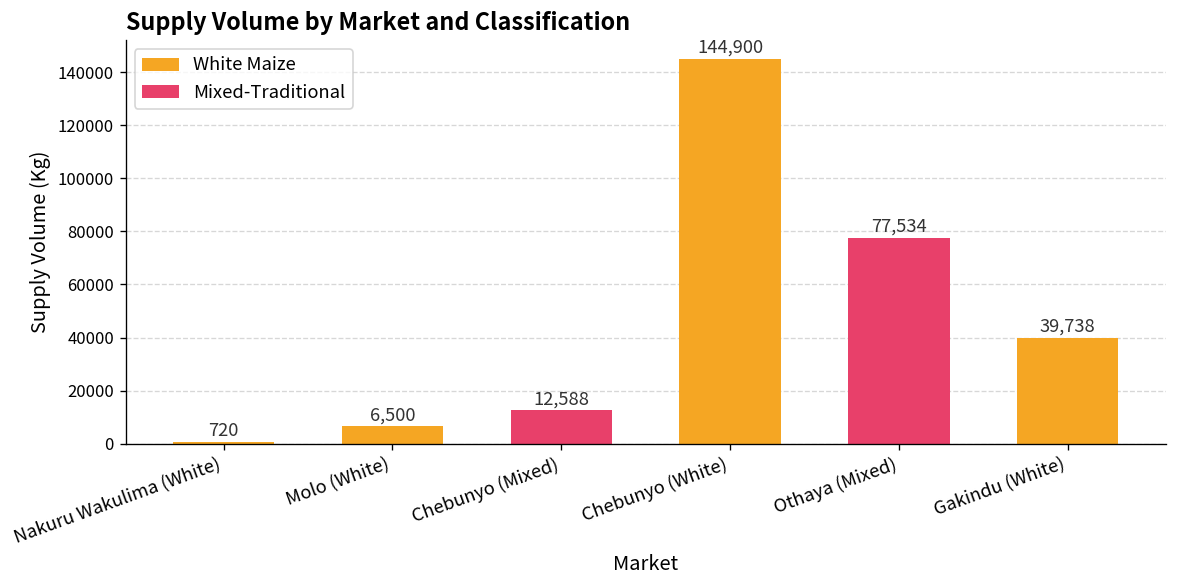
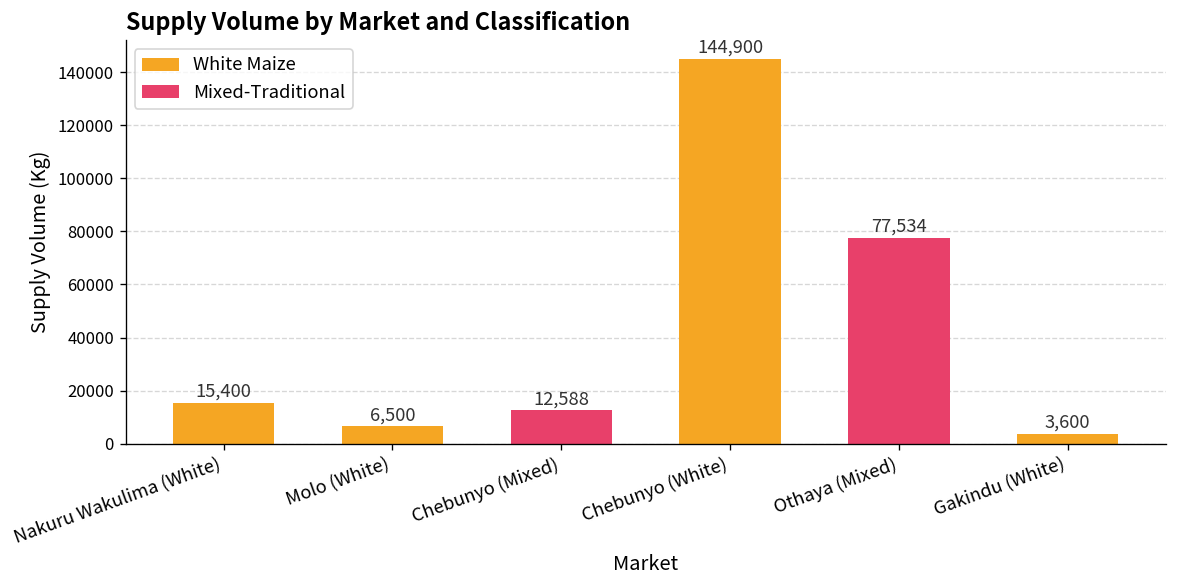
  {
    "White Maize": {
-     "Nakuru Wakulima (White)": "720",
+     "Nakuru Wakulima (White)": "15,400",
      "Molo (White)": "6,500",
      "Chebunyo (White)": "144,900",
-     "Gakindu (White)": "39,738"
+     "Gakindu (White)": "3,600"
    },
    "Mixed-Traditional": {
      "Chebunyo (Mixed)": "12,588",
      "Othaya (Mixed)": "77,534"
    }
  }
